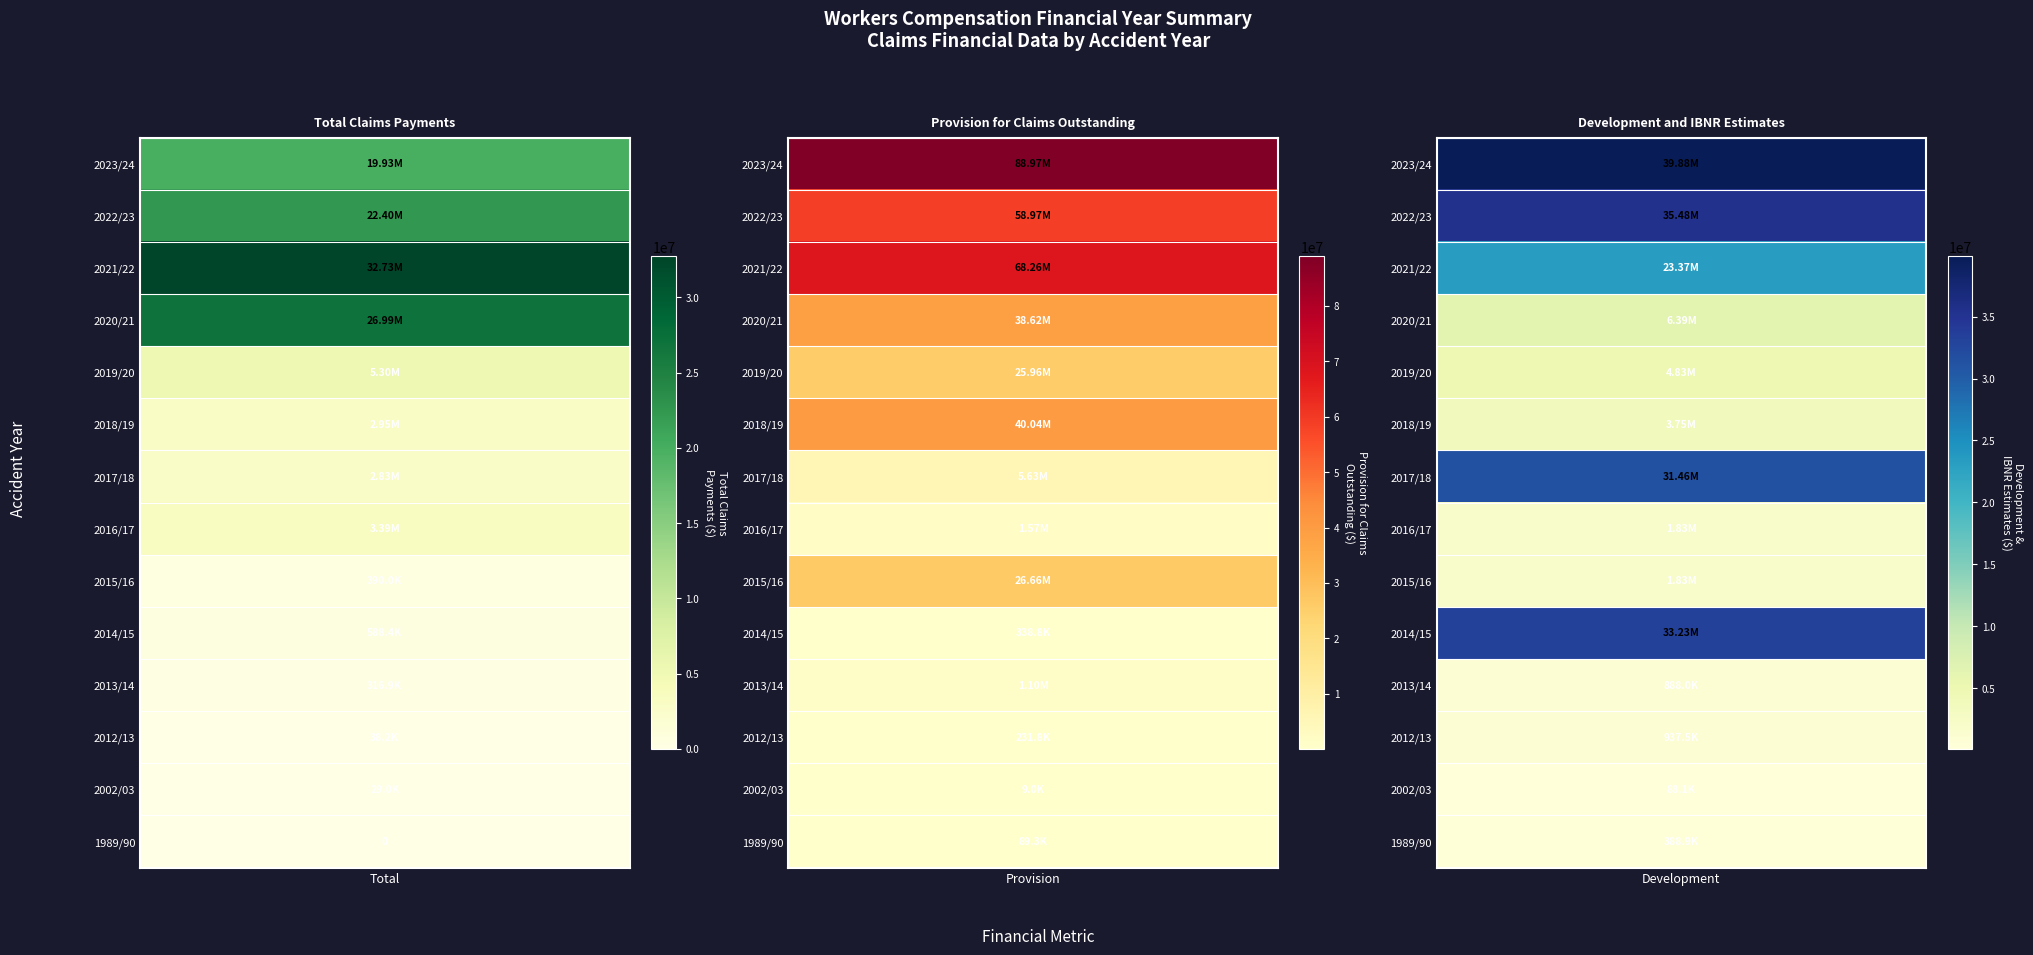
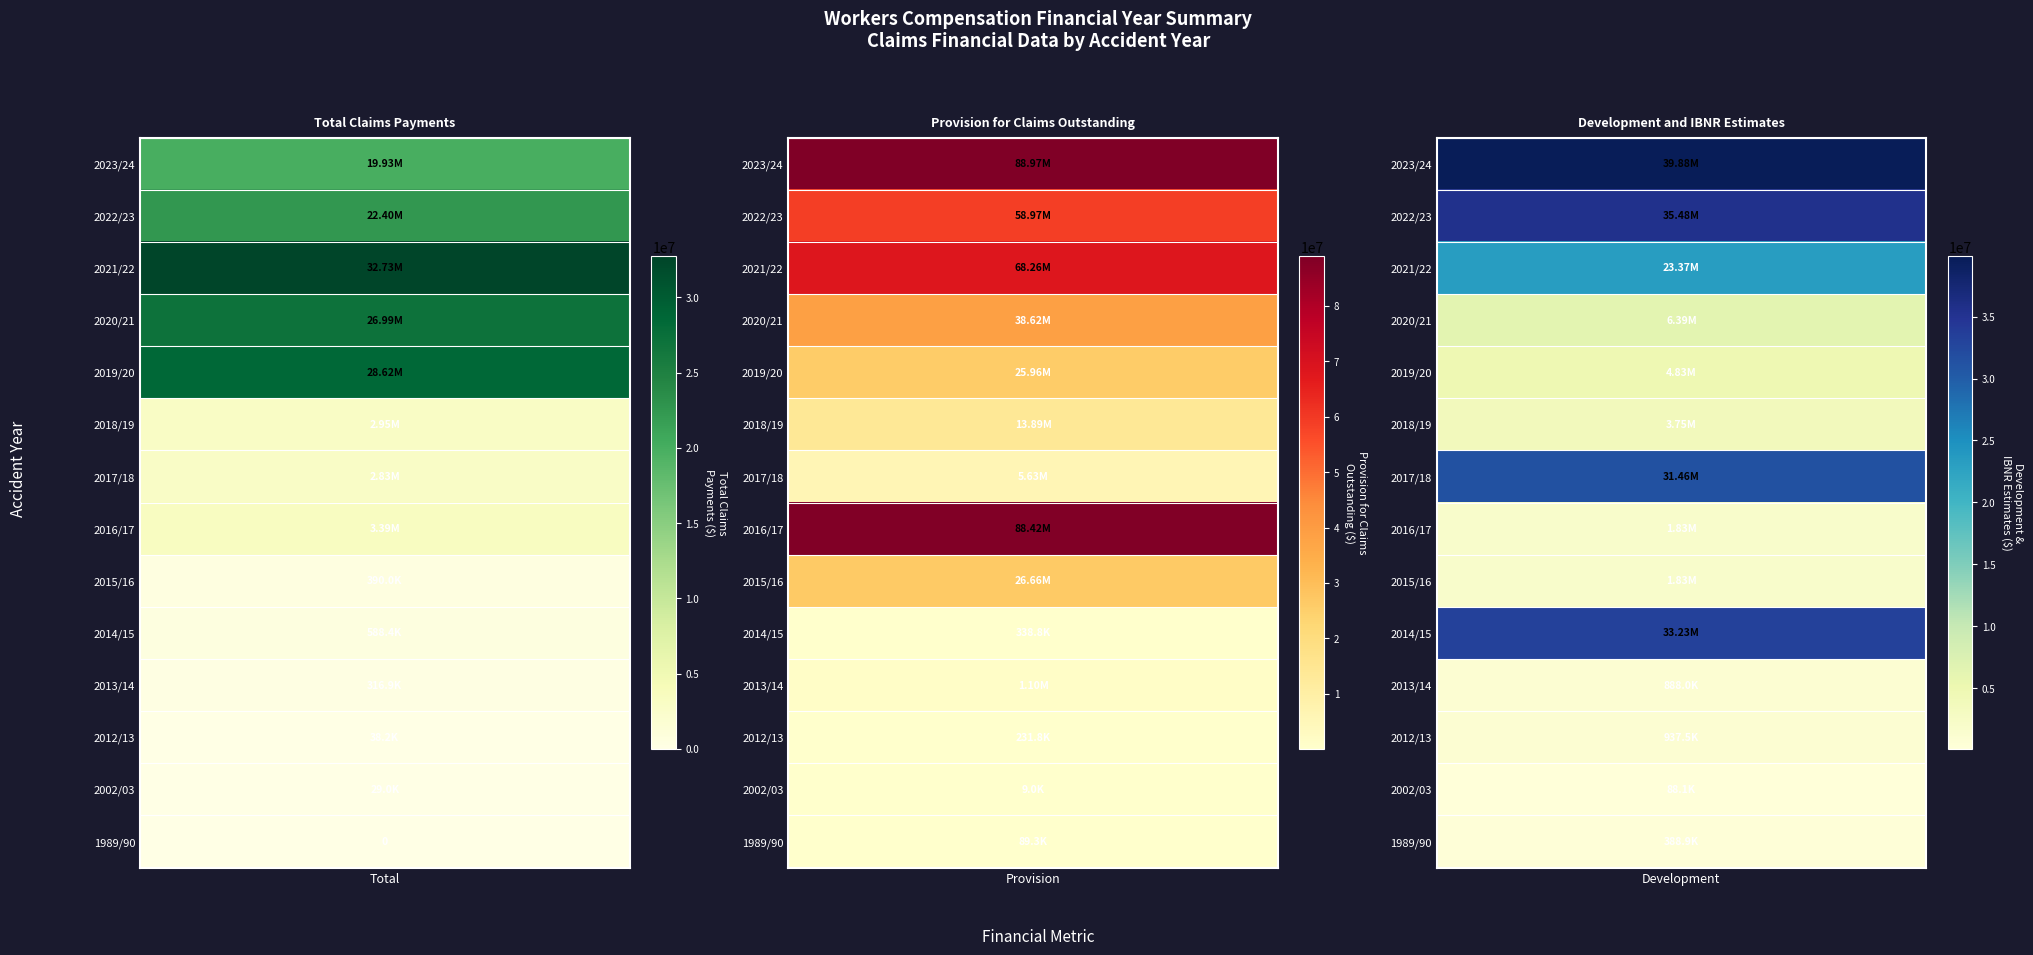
  {
    "Total Claims Payments": {
      "2023/24": {
        "Total": "19.93M"
      },
      "2022/23": {
        "Total": "22.40M"
      },
      "2021/22": {
        "Total": "32.73M"
      },
      "2020/21": {
        "Total": "26.99M"
      },
      "2019/20": {
-       "Total": "5.30M"
+       "Total": "28.62M"
      },
      "2018/19": {
        "Total": "2.95M"
      },
      "2017/18": {
        "Total": "2.83M"
      },
      "2016/17": {
        "Total": "3.39M"
      }
    },
    "Provision for Claims Outstanding": {
      "2023/24": {
        "Provision": "88.97M"
      },
      "2022/23": {
        "Provision": "58.97M"
      },
      "2021/22": {
        "Provision": "68.26M"
      },
      "2020/21": {
        "Provision": "38.62M"
      },
      "2019/20": {
        "Provision": "25.96M"
      },
      "2018/19": {
-       "Provision": "40.04M"
+       "Provision": "13.89M"
      },
      "2017/18": {
        "Provision": "5.63M"
      },
      "2016/17": {
-       "Provision": "1.57M"
+       "Provision": "88.42M"
      },
      "2015/16": {
        "Provision": "26.66M"
      },
      "2014/15": {
        "Provision": "338.8K"
      },
      "2013/14": {
        "Provision": "1.10M"
      },
      "2012/13": {
        "Provision": "231.8K"
      },
      "2002/03": {
        "Provision": "9.0K"
      },
      "1989/90": {
        "Provision": "89.3K"
      }
    },
    "Development and IBNR Estimates": {
      "2023/24": {
        "Development": "39.88M"
      },
      "2022/23": {
        "Development": "35.48M"
      },
      "2021/22": {
        "Development": "23.37M"
      },
      "2020/21": {
        "Development": "6.39M"
      },
      "2019/20": {
        "Development": "4.83M"
      },
      "2018/19": {
        "Development": "3.75M"
      },
      "2017/18": {
        "Development": "31.46M"
      },
      "2016/17": {
        "Development": "1.83M"
      },
      "2015/16": {
        "Development": "1.83M"
      },
      "2014/15": {
        "Development": "33.23M"
      }
    }
  }
